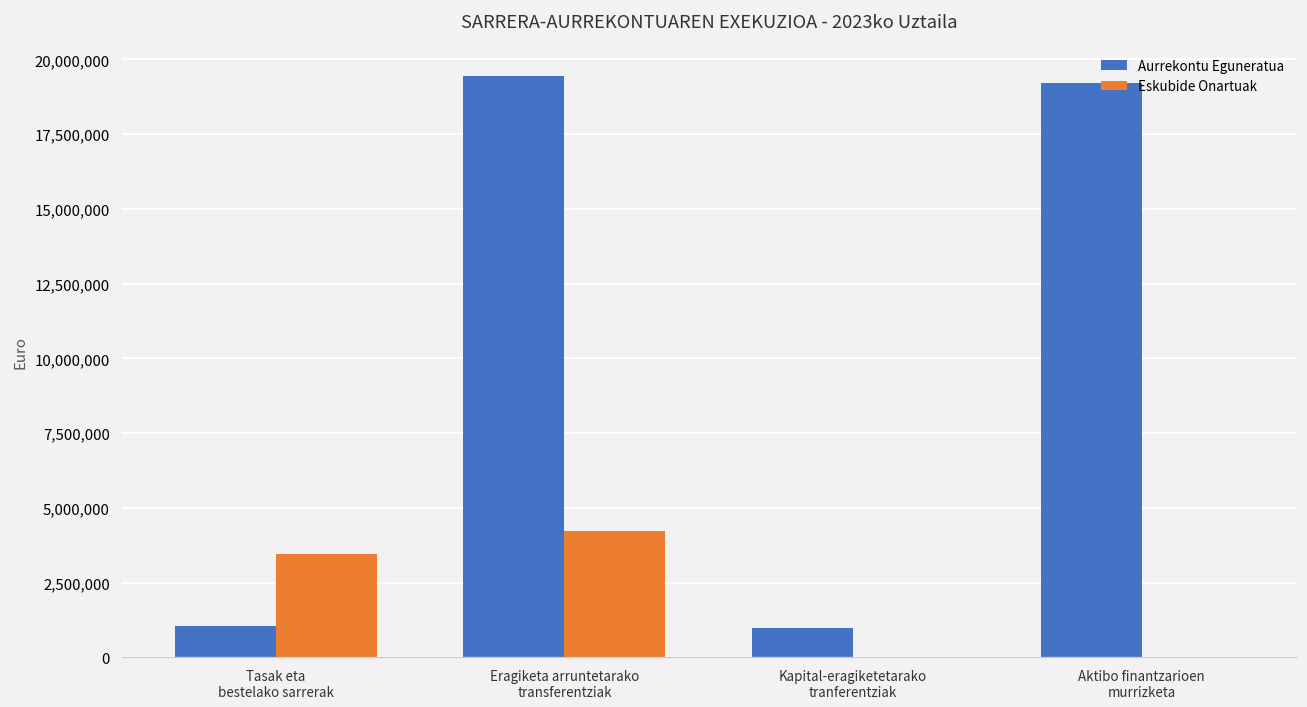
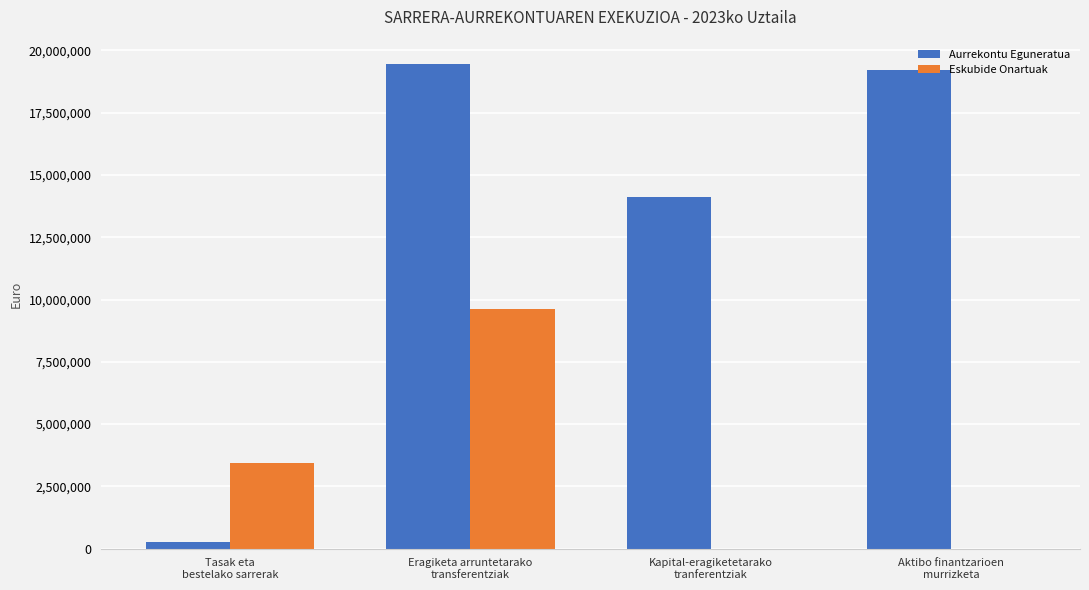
  {
    "Aurrekontu Eguneratua": {
-     "Tasak eta bestelako sarrerak": "1,100,000",
+     "Tasak eta bestelako sarrerak": "300,000",
      "Eragiketa arruntetarako transferentziak": "19,500,000",
-     "Kapital-eragiketetarako tranferentziak": "1,000,000",
+     "Kapital-eragiketetarako tranferentziak": "14,100,000",
      "Aktibo finantzarioen murrizketa": "19,200,000"
    },
    "Eskubide Onartuak": {
      "Tasak eta bestelako sarrerak": "3,500,000",
-     "Eragiketa arruntetarako transferentziak": "4,200,000",
+     "Eragiketa arruntetarako transferentziak": "9,600,000",
      "Kapital-eragiketetarako tranferentziak": "0",
      "Aktibo finantzarioen murrizketa": "0"
    }
  }
